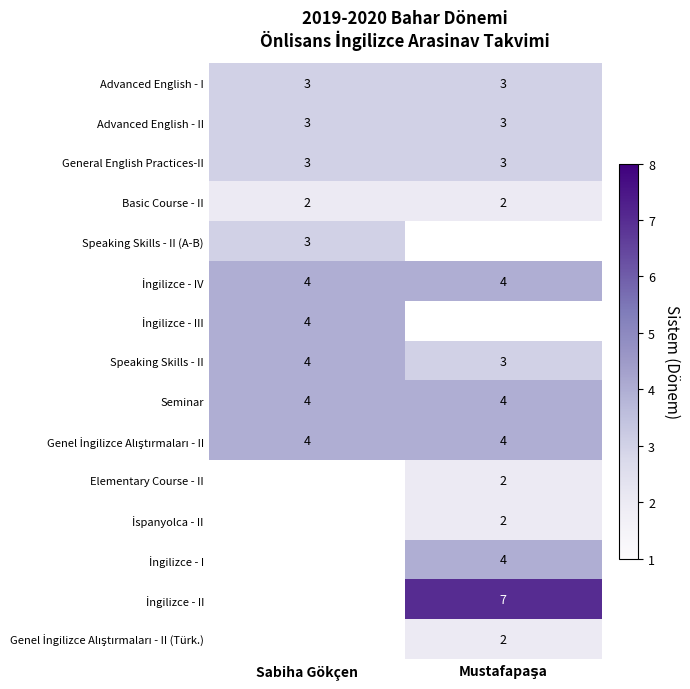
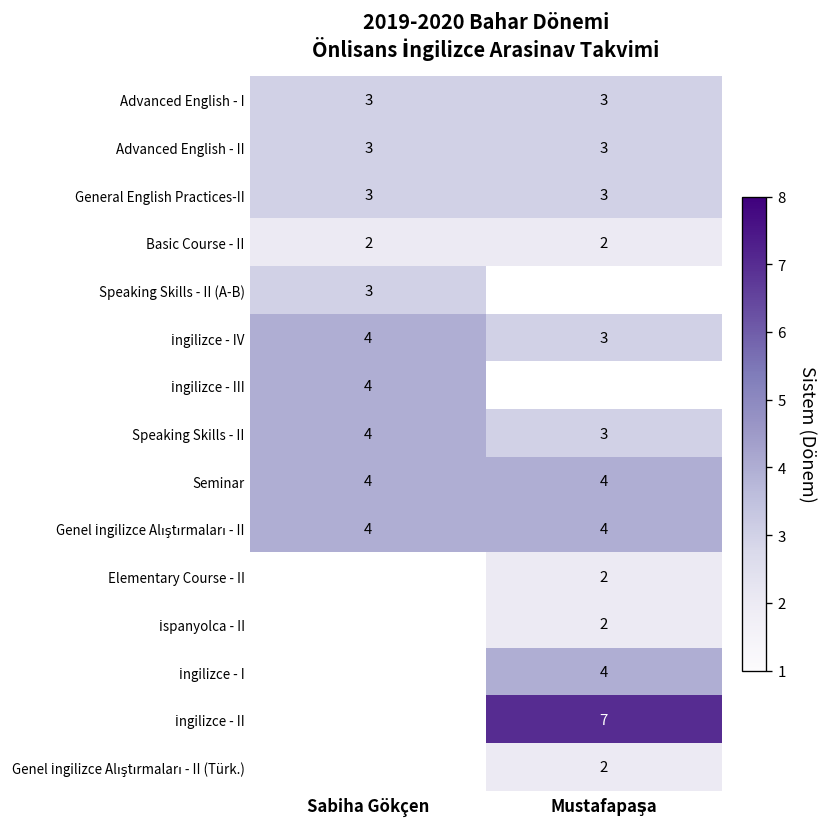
  {
    "Advanced English - I": {
      "Sabiha Gökçen": 3,
      "Mustafapaşa": 3
    },
    "Advanced English - II": {
      "Sabiha Gökçen": 3,
      "Mustafapaşa": 3
    },
    "General English Practices-II": {
      "Sabiha Gökçen": 3,
      "Mustafapaşa": 3
    },
    "Basic Course - II": {
      "Sabiha Gökçen": 2,
      "Mustafapaşa": 2
    },
    "Speaking Skills - II (A-B)": {
      "Sabiha Gökçen": 3
    },
    "İngilizce - IV": {
      "Sabiha Gökçen": 4,
-     "Mustafapaşa": 4
+     "Mustafapaşa": 3
    },
    "İngilizce - III": {
      "Sabiha Gökçen": 4
    },
    "Speaking Skills - II": {
      "Sabiha Gökçen": 4,
      "Mustafapaşa": 3
    },
    "Seminar": {
      "Sabiha Gökçen": 4,
      "Mustafapaşa": 4
    },
    "Genel İngilizce Alıştırmaları - II": {
      "Sabiha Gökçen": 4,
      "Mustafapaşa": 4
    },
    "Elementary Course - II": {
      "Mustafapaşa": 2
    },
    "İspanyolca - II": {
      "Mustafapaşa": 2
    },
    "İngilizce - I": {
      "Mustafapaşa": 4
    },
    "İngilizce - II": {
      "Mustafapaşa": 7
    },
    "Genel İngilizce Alıştırmaları - II (Türk.)": {
      "Mustafapaşa": 2
    }
  }
